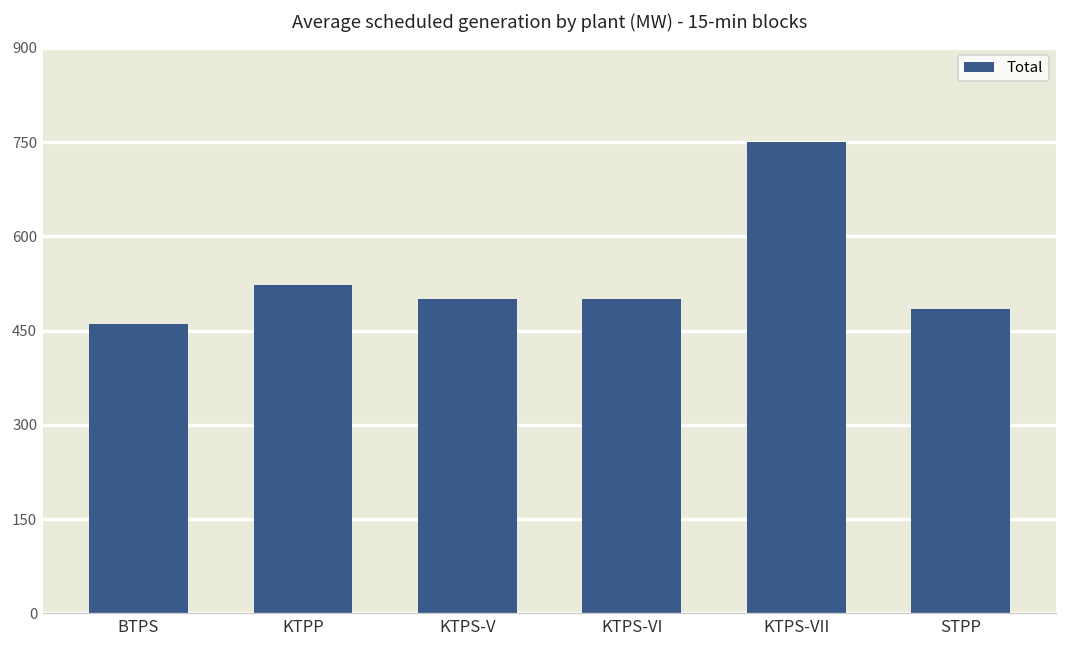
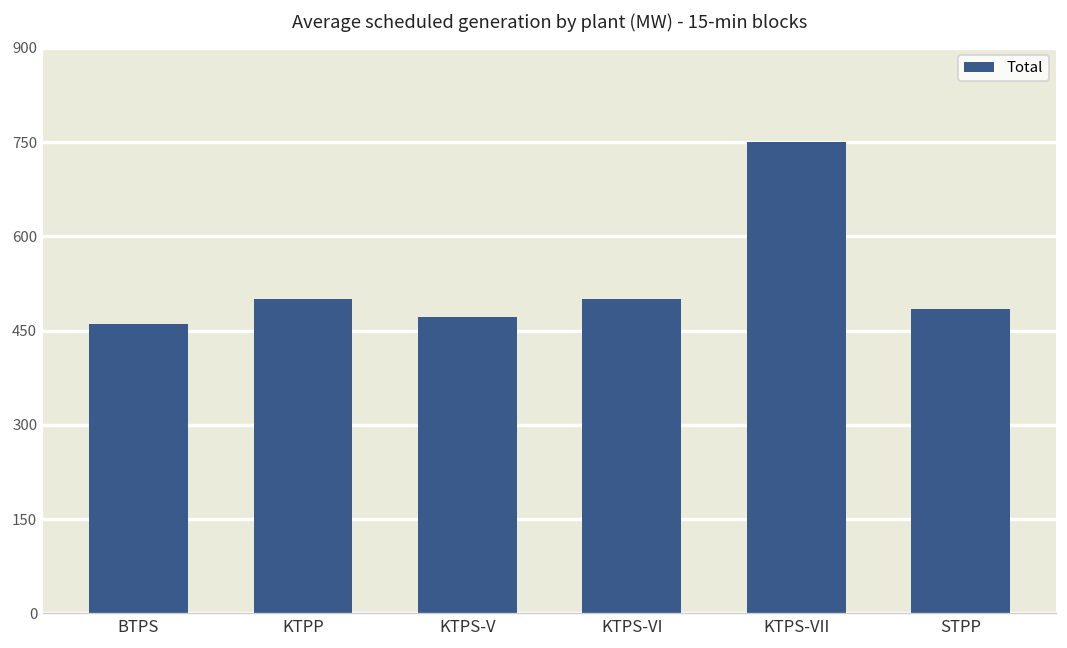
  {
    "BTPS": 460,
-   "KTPP": 520,
-   "KTPS-V": 500,
+   "KTPP": 500,
+   "KTPS-V": 470,
    "KTPS-VI": 500,
    "KTPS-VII": 750,
    "STPP": 480
  }
